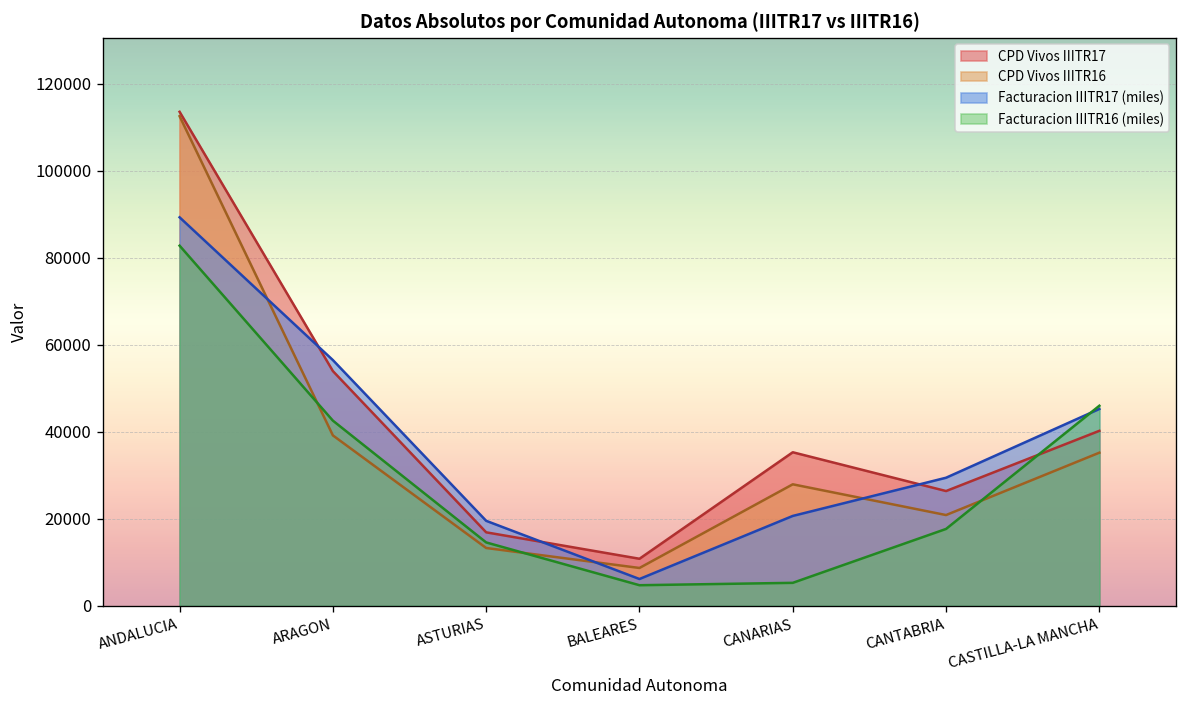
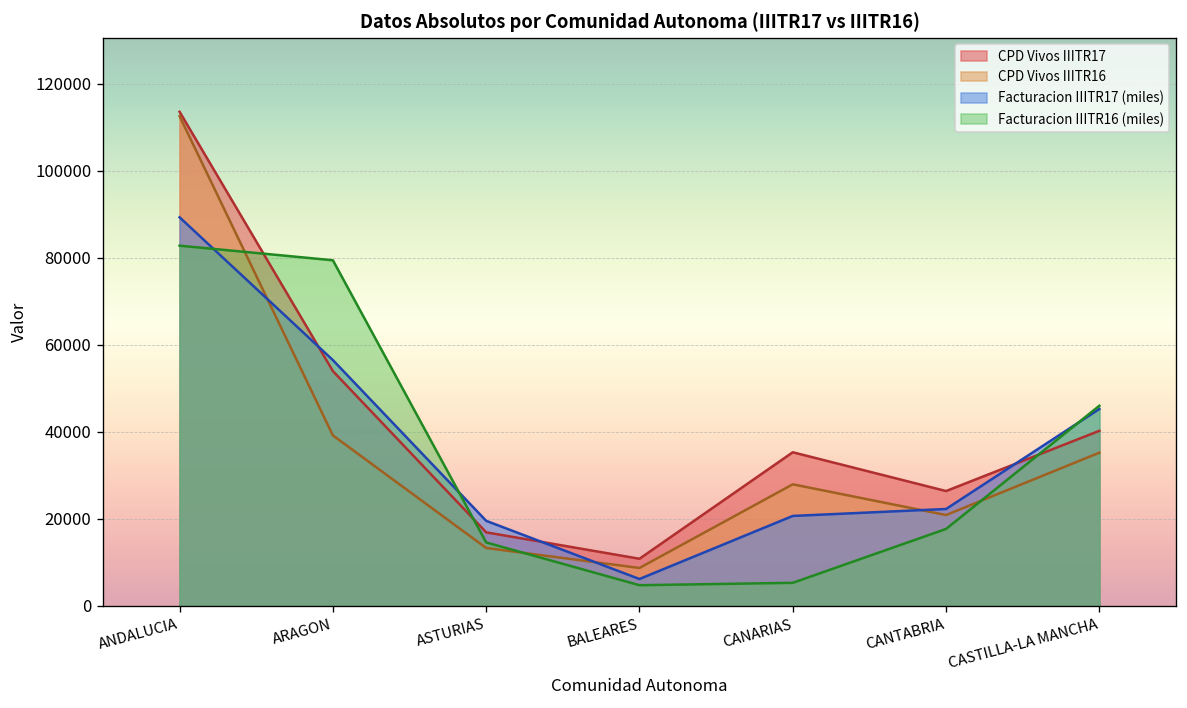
  {
    "Facturacion IIITR17 (miles)": {
      "ANDALUCIA": 89000,
      "ARAGON": 56000,
      "ASTURIAS": 20000,
      "BALEARES": 6000,
      "CANARIAS": 21000,
-     "CANTABRIA": 29000,
+     "CANTABRIA": 22000,
      "CASTILLA-LA MANCHA": 45000
    },
    "Facturacion IIITR16 (miles)": {
      "ANDALUCIA": 83000,
-     "ARAGON": 43000,
+     "ARAGON": 79000,
      "ASTURIAS": 15000,
      "BALEARES": 5000,
      "CANARIAS": 5000,
      "CANTABRIA": 18000,
      "CASTILLA-LA MANCHA": 46000
    }
  }
